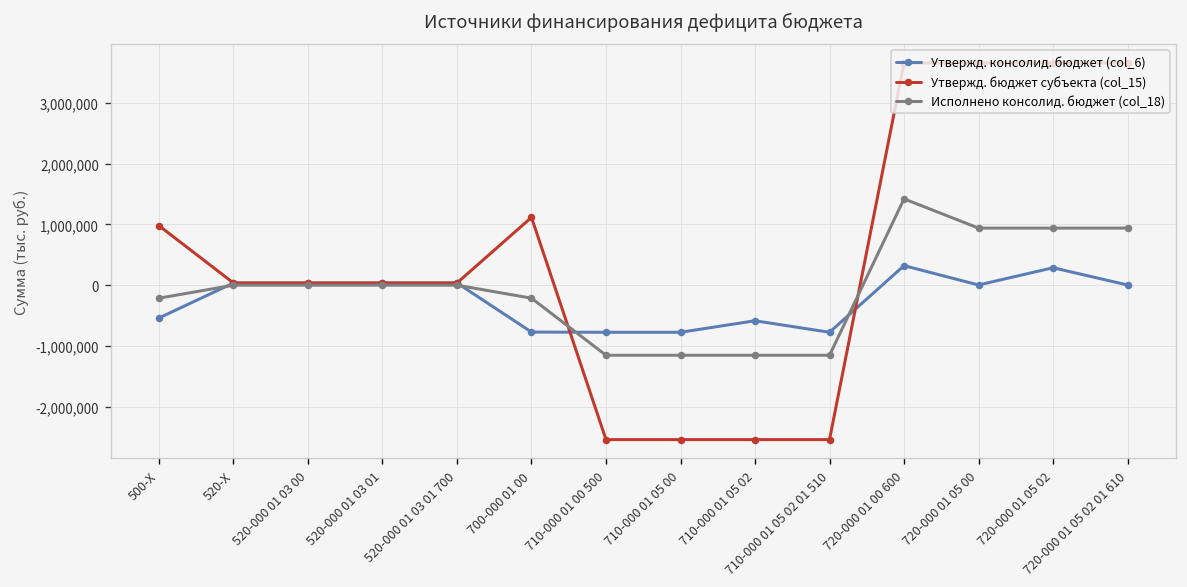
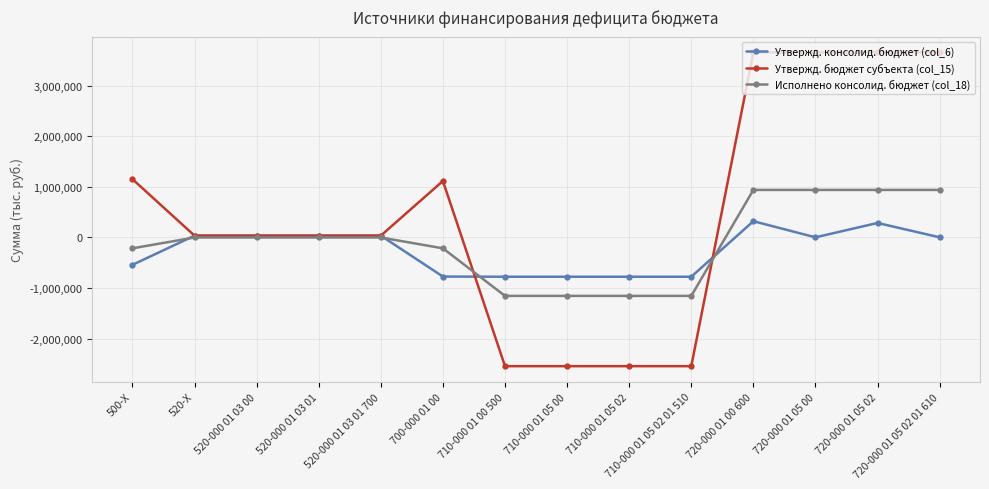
  {
    "Утвержд. консолид. бюджет (col_6)": {
      "500-Х": "-500,000",
      "700-000 01 00": "-800,000",
      "710-000 01 00 500": "-800,000",
      "710-000 01 05 00": "-800,000",
-     "710-000 01 05 02": "-600,000",
+     "710-000 01 05 02": "-800,000",
      "710-000 01 05 02 01 510": "-800,000",
      "720-000 01 00 600": "300,000",
      "720-000 01 05 00": "0",
      "720-000 01 05 02": "300,000",
      "720-000 01 05 02 01 610": "0"
    },
    "Утвержд. бюджет субъекта (col_15)": {
-     "500-Х": "1,000,000",
+     "500-Х": "1,200,000",
      "700-000 01 00": "1,100,000",
      "710-000 01 00 500": "-2,500,000",
      "710-000 01 05 00": "-2,500,000",
      "710-000 01 05 02": "-2,500,000",
      "710-000 01 05 02 01 510": "-2,500,000"
    },
    "Исполнено консолид. бюджет (col_18)": {
      "500-Х": "-200,000",
      "700-000 01 00": "-200,000",
      "710-000 01 00 500": "-1,200,000",
      "710-000 01 05 00": "-1,200,000",
      "710-000 01 05 02": "-1,200,000",
      "710-000 01 05 02 01 510": "-1,200,000",
-     "720-000 01 00 600": "1,400,000",
+     "720-000 01 00 600": "900,000",
      "720-000 01 05 00": "900,000",
      "720-000 01 05 02": "900,000",
      "720-000 01 05 02 01 610": "900,000"
    }
  }
